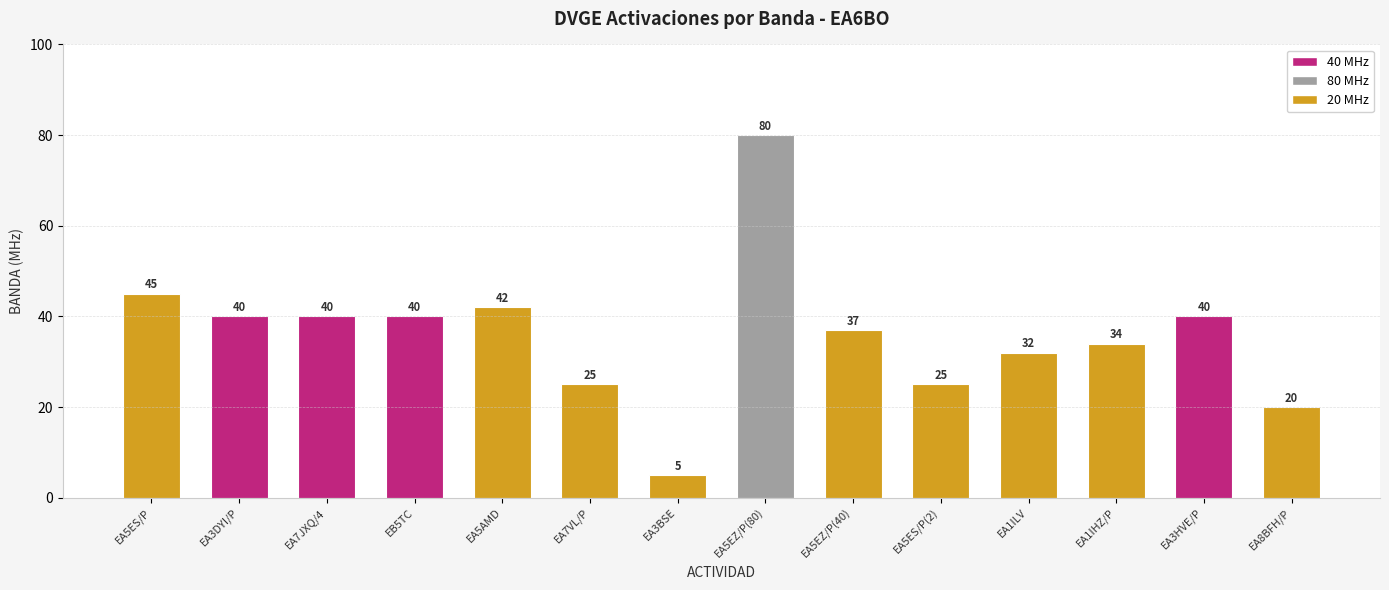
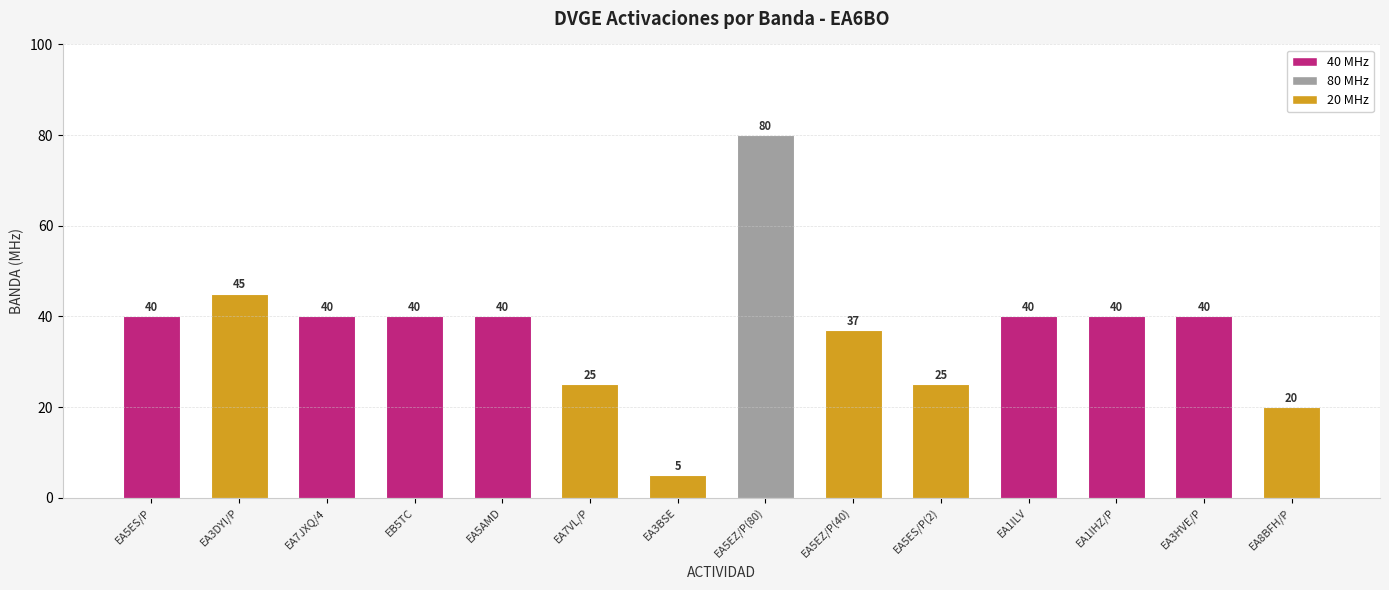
  {
-   "EA5ES/P": 45,
-   "EA3DYI/P": 40,
+   "EA5ES/P": 40,
+   "EA3DYI/P": 45,
    "EA7JXQ/4": 40,
    "EB5TC": 40,
-   "EA5AMD": 42,
+   "EA5AMD": 40,
    "EA7VL/P": 25,
    "EA3BSE": 5,
    "EA5EZ/P(80)": 80,
    "EA5EZ/P(40)": 37,
    "EA5ES/P(2)": 25,
-   "EA1ILV": 32,
-   "EA1IHZ/P": 34,
+   "EA1ILV": 40,
+   "EA1IHZ/P": 40,
    "EA3HVE/P": 40,
    "EA8BFH/P": 20
  }
